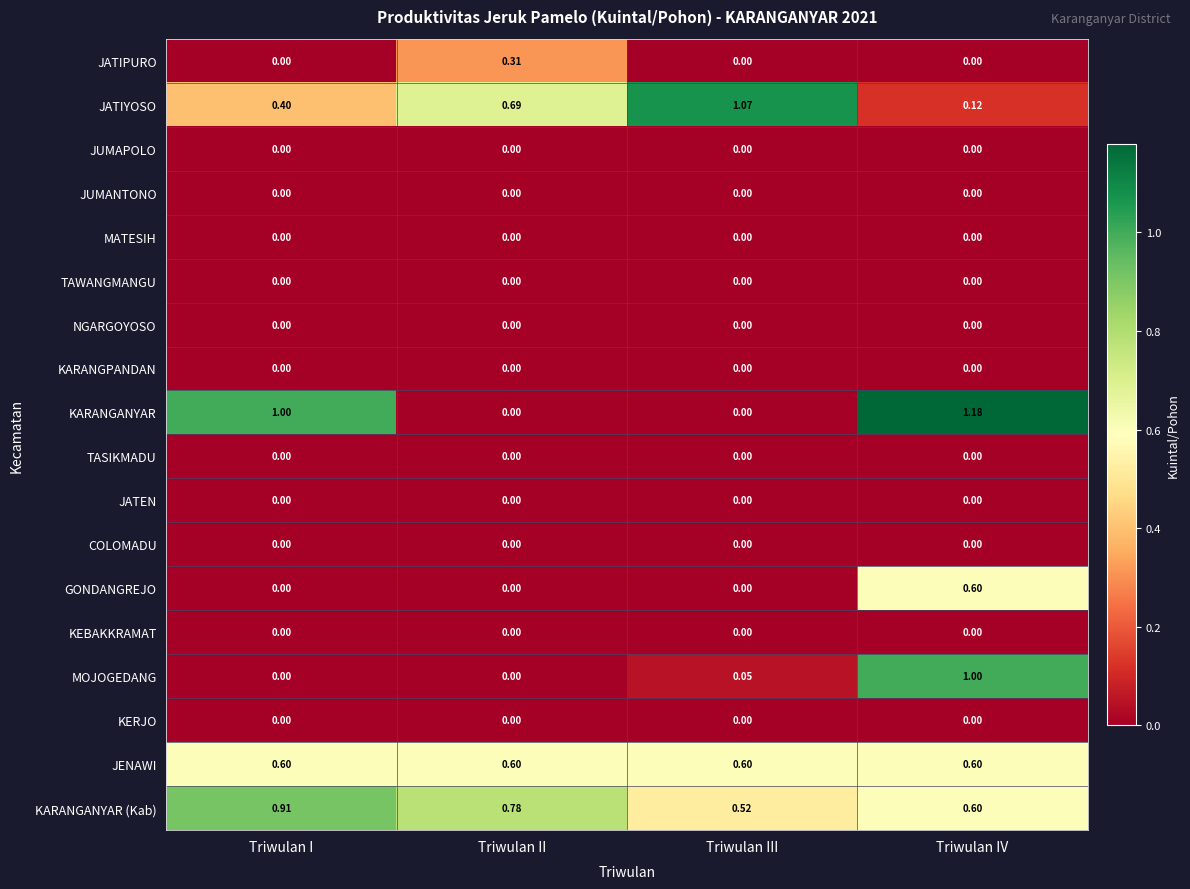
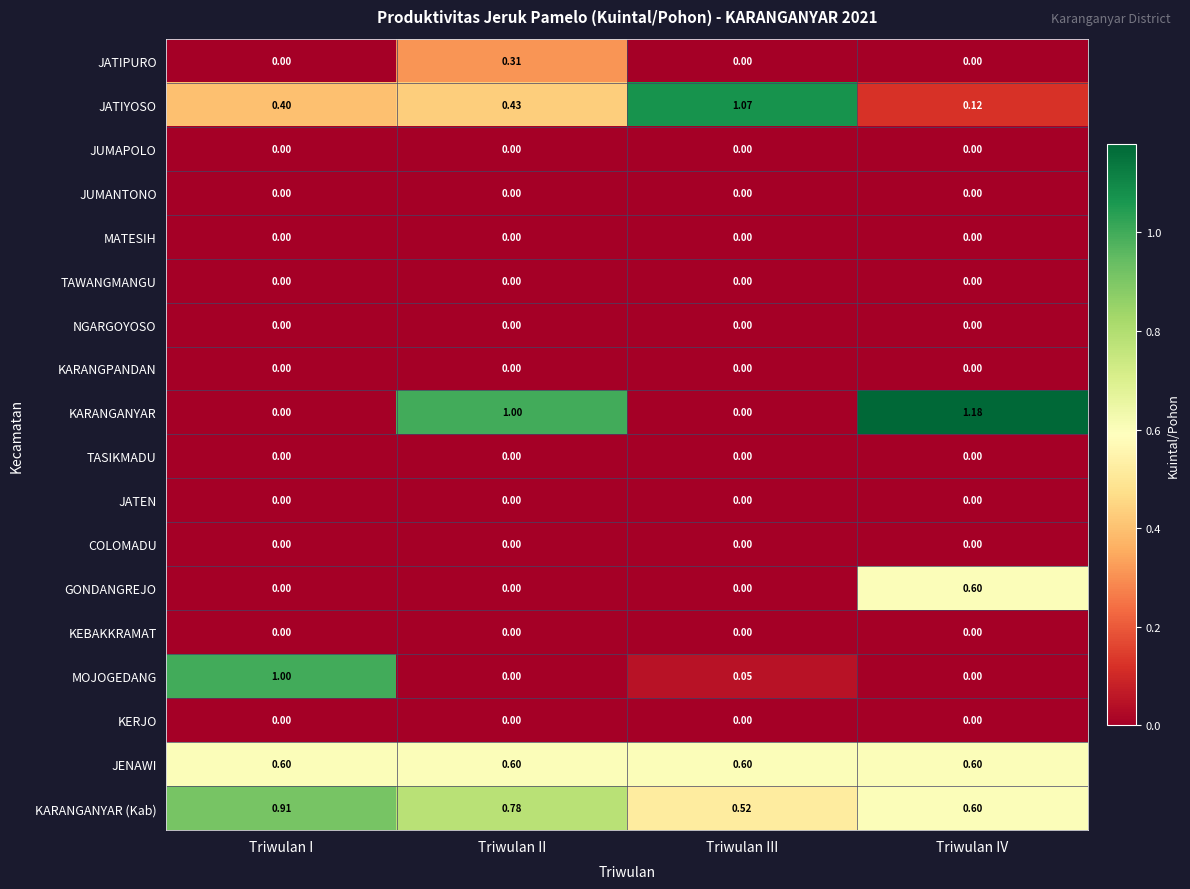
  {
    "JATIPURO": {
      "Triwulan I": 0.00,
      "Triwulan II": 0.31,
      "Triwulan III": 0.00,
      "Triwulan IV": 0.00
    },
    "JATIYOSO": {
      "Triwulan I": 0.40,
-     "Triwulan II": 0.69,
+     "Triwulan II": 0.43,
      "Triwulan III": 1.07,
      "Triwulan IV": 0.12
    },
    "JUMAPOLO": {
      "Triwulan I": 0.00,
      "Triwulan II": 0.00,
      "Triwulan III": 0.00,
      "Triwulan IV": 0.00
    },
    "JUMANTONO": {
      "Triwulan I": 0.00,
      "Triwulan II": 0.00,
      "Triwulan III": 0.00,
      "Triwulan IV": 0.00
    },
    "MATESIH": {
      "Triwulan I": 0.00,
      "Triwulan II": 0.00,
      "Triwulan III": 0.00,
      "Triwulan IV": 0.00
    },
    "TAWANGMANGU": {
      "Triwulan I": 0.00,
      "Triwulan II": 0.00,
      "Triwulan III": 0.00,
      "Triwulan IV": 0.00
    },
    "NGARGOYOSO": {
      "Triwulan I": 0.00,
      "Triwulan II": 0.00,
      "Triwulan III": 0.00,
      "Triwulan IV": 0.00
    },
    "KARANGPANDAN": {
      "Triwulan I": 0.00,
      "Triwulan II": 0.00,
      "Triwulan III": 0.00,
      "Triwulan IV": 0.00
    },
    "KARANGANYAR": {
-     "Triwulan I": 1.00,
-     "Triwulan II": 0.00,
+     "Triwulan I": 0.00,
+     "Triwulan II": 1.00,
      "Triwulan III": 0.00,
      "Triwulan IV": 1.18
    },
    "TASIKMADU": {
      "Triwulan I": 0.00,
      "Triwulan II": 0.00,
      "Triwulan III": 0.00,
      "Triwulan IV": 0.00
    },
    "JATEN": {
      "Triwulan I": 0.00,
      "Triwulan II": 0.00,
      "Triwulan III": 0.00,
      "Triwulan IV": 0.00
    },
    "COLOMADU": {
      "Triwulan I": 0.00,
      "Triwulan II": 0.00,
      "Triwulan III": 0.00,
      "Triwulan IV": 0.00
    },
    "GONDANGREJO": {
      "Triwulan I": 0.00,
      "Triwulan II": 0.00,
      "Triwulan III": 0.00,
      "Triwulan IV": 0.60
    },
    "KEBAKKRAMAT": {
      "Triwulan I": 0.00,
      "Triwulan II": 0.00,
      "Triwulan III": 0.00,
      "Triwulan IV": 0.00
    },
    "MOJOGEDANG": {
-     "Triwulan I": 0.00,
+     "Triwulan I": 1.00,
      "Triwulan II": 0.00,
      "Triwulan III": 0.05,
-     "Triwulan IV": 1.00
+     "Triwulan IV": 0.00
    },
    "KERJO": {
      "Triwulan I": 0.00,
      "Triwulan II": 0.00,
      "Triwulan III": 0.00,
      "Triwulan IV": 0.00
    },
    "JENAWI": {
      "Triwulan I": 0.60,
      "Triwulan II": 0.60,
      "Triwulan III": 0.60,
      "Triwulan IV": 0.60
    },
    "KARANGANYAR (Kab)": {
      "Triwulan I": 0.91,
      "Triwulan II": 0.78,
      "Triwulan III": 0.52,
      "Triwulan IV": 0.60
    }
  }
